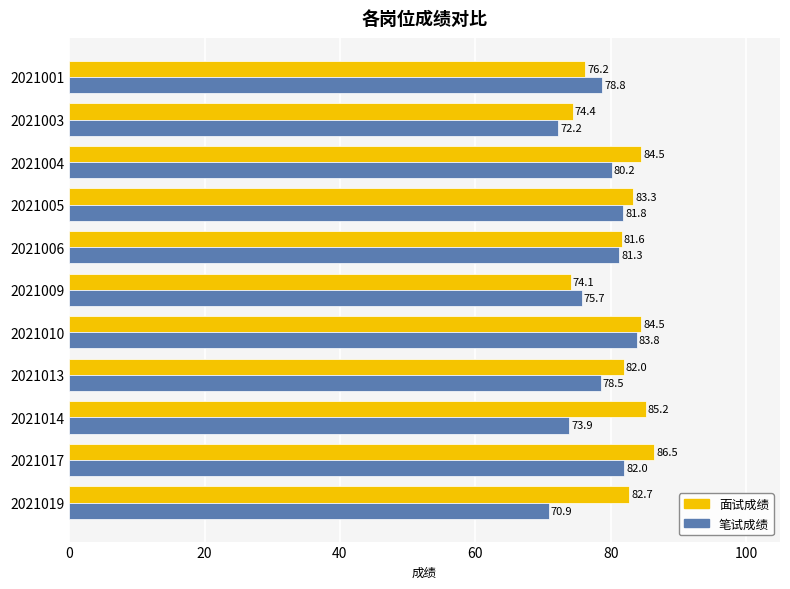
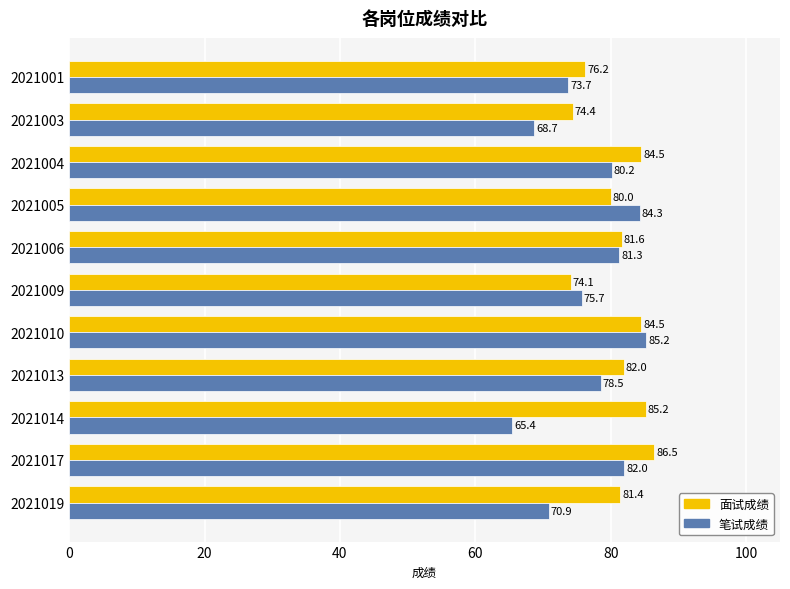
  {
    "面试成绩": {
      "2021001": 76.2,
      "2021003": 74.4,
      "2021004": 84.5,
-     "2021005": 83.3,
+     "2021005": 80.0,
      "2021006": 81.6,
      "2021009": 74.1,
      "2021010": 84.5,
      "2021013": 82.0,
      "2021014": 85.2,
      "2021017": 86.5,
-     "2021019": 82.7
+     "2021019": 81.4
    },
    "笔试成绩": {
-     "2021001": 78.8,
-     "2021003": 72.2,
+     "2021001": 73.7,
+     "2021003": 68.7,
      "2021004": 80.2,
-     "2021005": 81.8,
+     "2021005": 84.3,
      "2021006": 81.3,
      "2021009": 75.7,
-     "2021010": 83.8,
+     "2021010": 85.2,
      "2021013": 78.5,
-     "2021014": 73.9,
+     "2021014": 65.4,
      "2021017": 82.0,
      "2021019": 70.9
    }
  }
